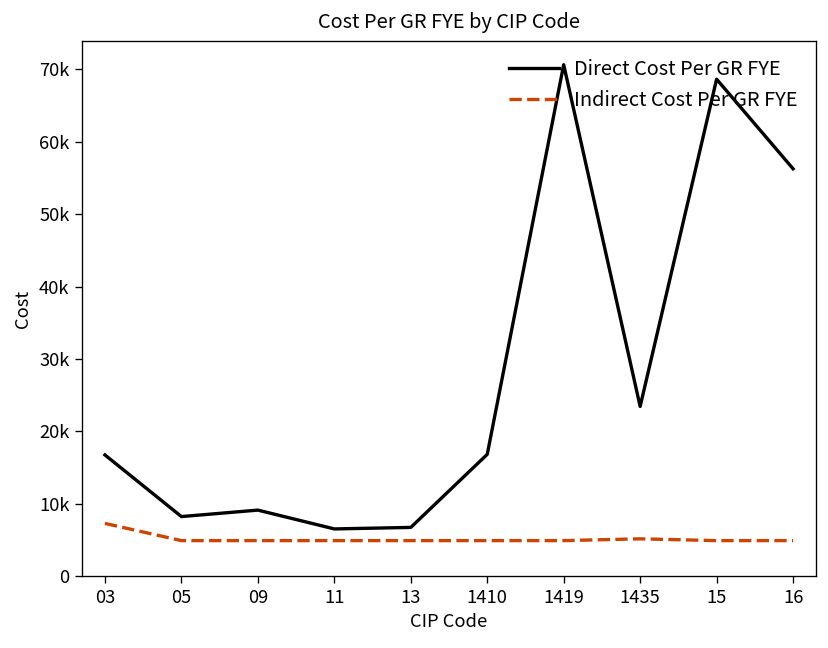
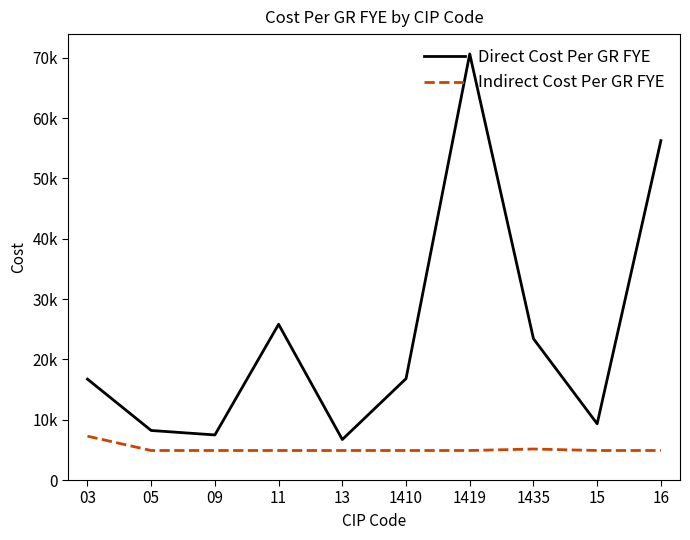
  {
    "Direct Cost Per GR FYE": {
      "03": 17000,
      "05": 8000,
-     "09": 9000,
-     "11": 7000,
+     "09": 7000,
+     "11": 26000,
      "13": 7000,
      "1410": 17000,
      "1419": 71000,
      "1435": 23000,
-     "15": 69000,
+     "15": 9000,
      "16": 56000
    },
    "Indirect Cost Per GR FYE": {
      "03": 7000,
      "05": 5000,
      "09": 5000,
      "11": 5000,
      "13": 5000,
      "1410": 5000,
      "1419": 5000,
      "1435": 5000,
      "15": 5000,
      "16": 5000
    }
  }
